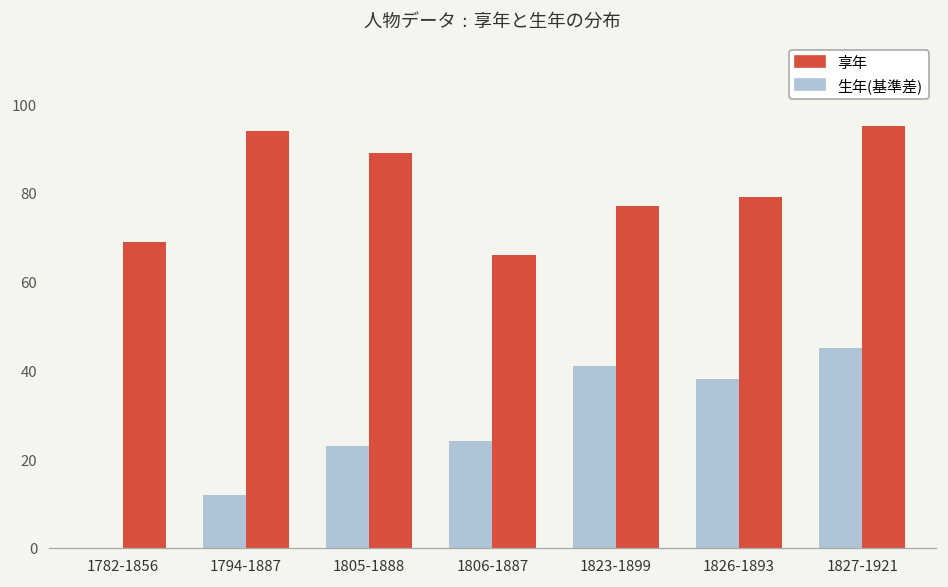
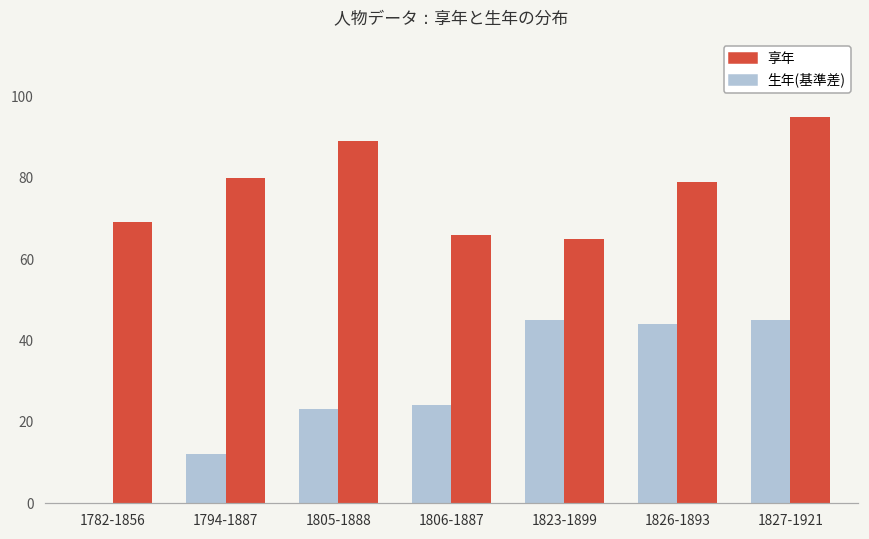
  {
    "生年(基準差)": {
      "1782-1856": 0,
      "1794-1887": 12,
      "1805-1888": 23,
      "1806-1887": 24,
-     "1823-1899": 41,
-     "1826-1893": 38,
+     "1823-1899": 45,
+     "1826-1893": 44,
      "1827-1921": 45
    },
    "享年": {
      "1782-1856": 69,
-     "1794-1887": 94,
+     "1794-1887": 80,
      "1805-1888": 89,
      "1806-1887": 66,
-     "1823-1899": 77,
+     "1823-1899": 65,
      "1826-1893": 79,
      "1827-1921": 95
    }
  }
